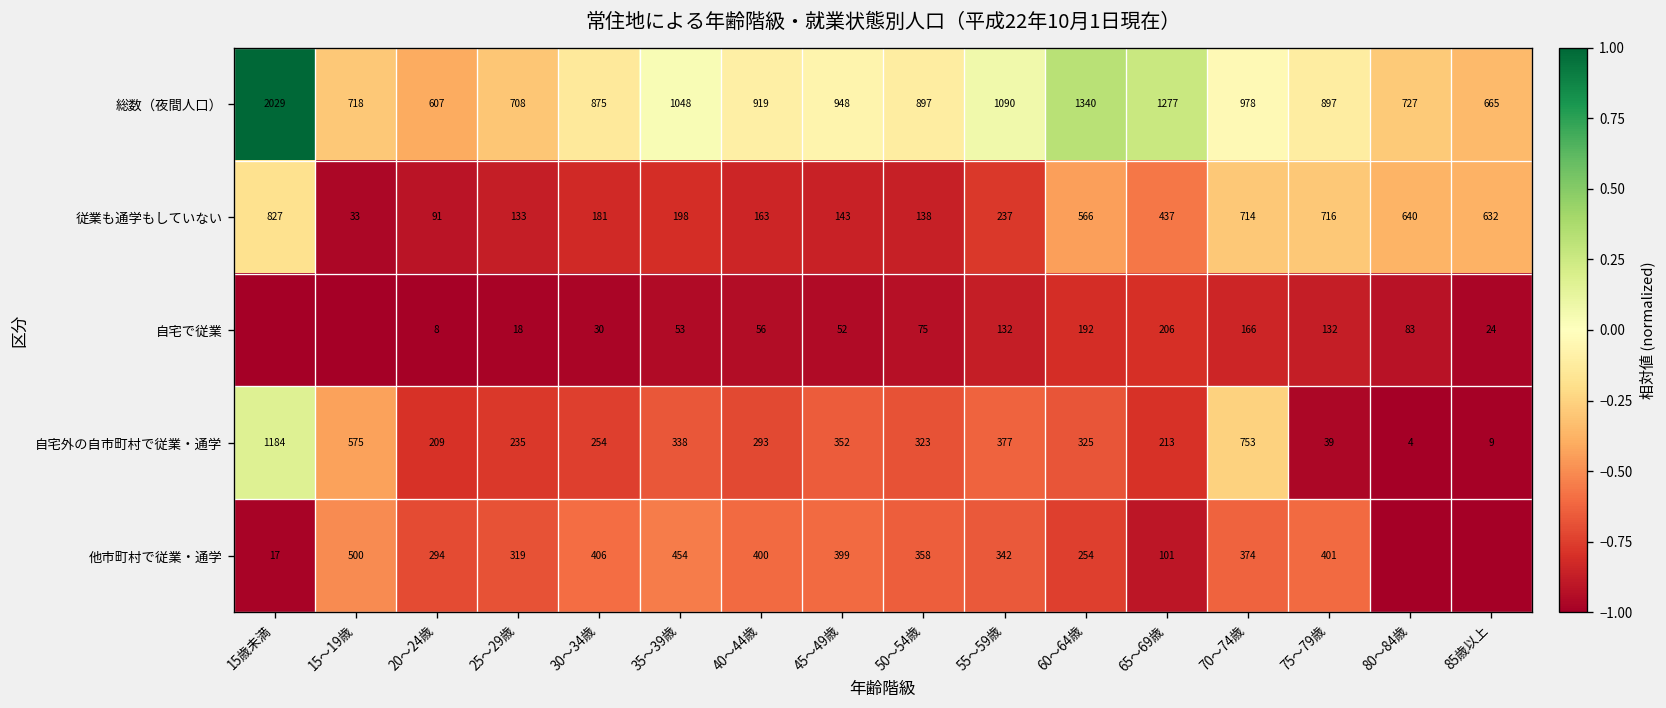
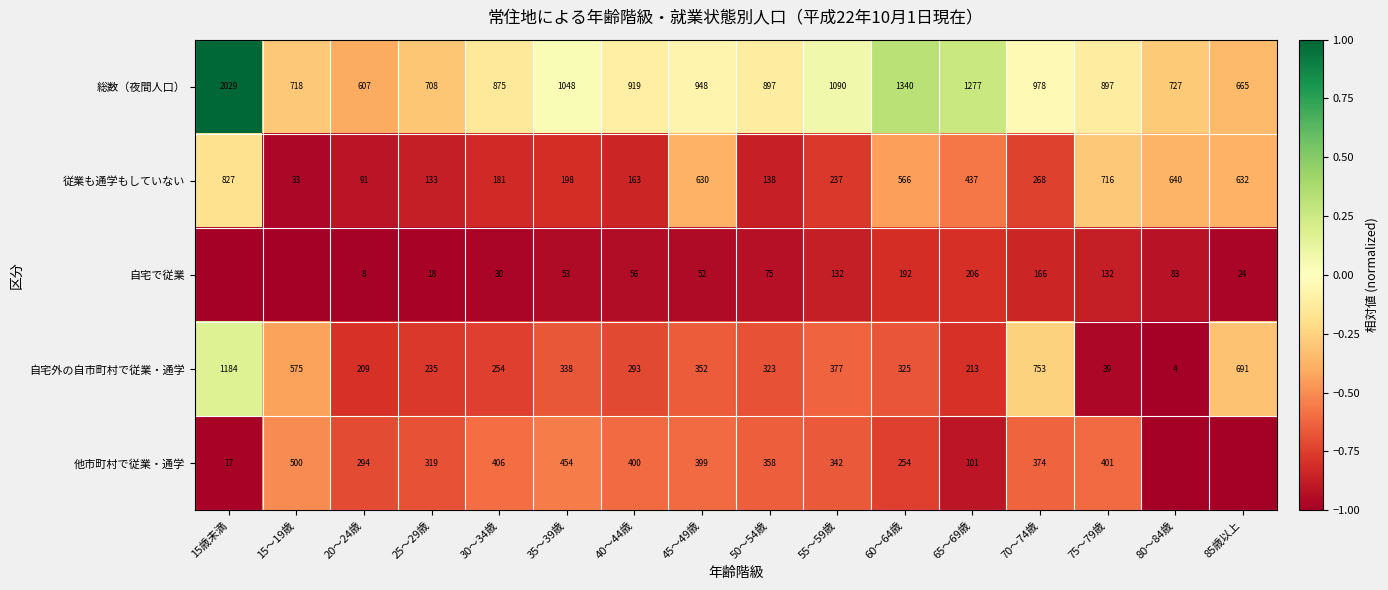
  {
    "総数（夜間人口）": {
      "15歳未満": 2029,
      "15～19歳": 718,
      "20～24歳": 607,
      "25～29歳": 708,
      "30～34歳": 875,
      "35～39歳": 1048,
      "40～44歳": 919,
      "45～49歳": 948,
      "50～54歳": 897,
      "55～59歳": 1090,
      "60～64歳": 1340,
      "65～69歳": 1277,
      "70～74歳": 978,
      "75～79歳": 897,
      "80～84歳": 727,
      "85歳以上": 665
    },
    "従業も通学もしていない": {
      "15歳未満": 827,
      "15～19歳": 33,
      "20～24歳": 91,
      "25～29歳": 133,
      "30～34歳": 181,
      "35～39歳": 198,
      "40～44歳": 163,
-     "45～49歳": 143,
+     "45～49歳": 630,
      "50～54歳": 138,
      "55～59歳": 237,
      "60～64歳": 566,
      "65～69歳": 437,
-     "70～74歳": 714,
+     "70～74歳": 268,
      "75～79歳": 716,
      "80～84歳": 640,
      "85歳以上": 632
    },
    "自宅で従業": {
      "20～24歳": 8,
      "25～29歳": 18,
      "30～34歳": 30,
      "35～39歳": 53,
      "40～44歳": 56,
      "45～49歳": 52,
      "50～54歳": 75,
      "55～59歳": 132,
      "60～64歳": 192,
      "65～69歳": 206,
      "70～74歳": 166,
      "75～79歳": 132,
      "80～84歳": 83,
      "85歳以上": 24
    },
    "自宅外の自市町村で従業・通学": {
      "15歳未満": 1184,
      "15～19歳": 575,
      "20～24歳": 209,
      "25～29歳": 235,
      "30～34歳": 254,
      "35～39歳": 338,
      "40～44歳": 293,
      "45～49歳": 352,
      "50～54歳": 323,
      "55～59歳": 377,
      "60～64歳": 325,
      "65～69歳": 213,
      "70～74歳": 753,
      "75～79歳": 39,
      "80～84歳": 4,
-     "85歳以上": 9
+     "85歳以上": 691
    },
    "他市町村で従業・通学": {
      "15歳未満": 17,
      "15～19歳": 500,
      "20～24歳": 294,
      "25～29歳": 319,
      "30～34歳": 406,
      "35～39歳": 454,
      "40～44歳": 400,
      "45～49歳": 399,
      "50～54歳": 358,
      "55～59歳": 342,
      "60～64歳": 254,
      "65～69歳": 101,
      "70～74歳": 374,
      "75～79歳": 401
    }
  }
